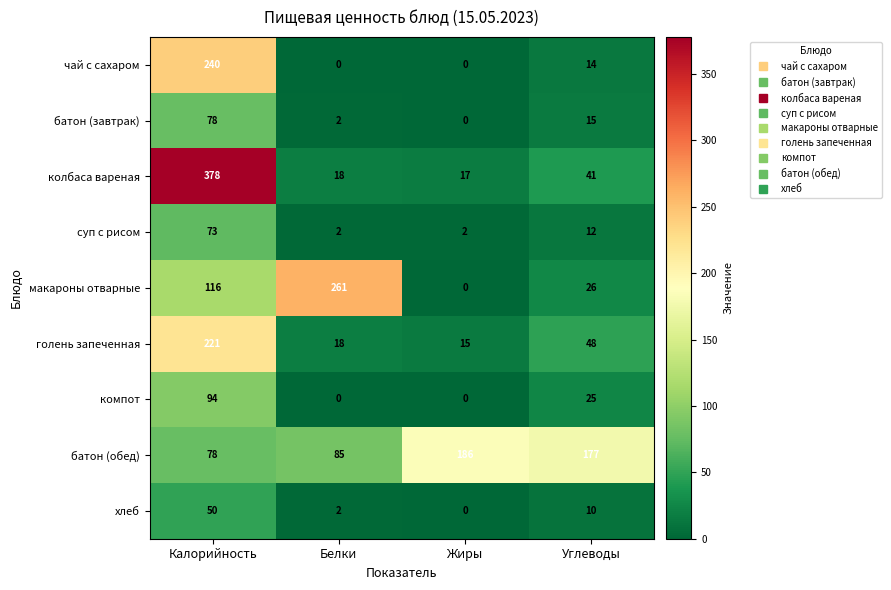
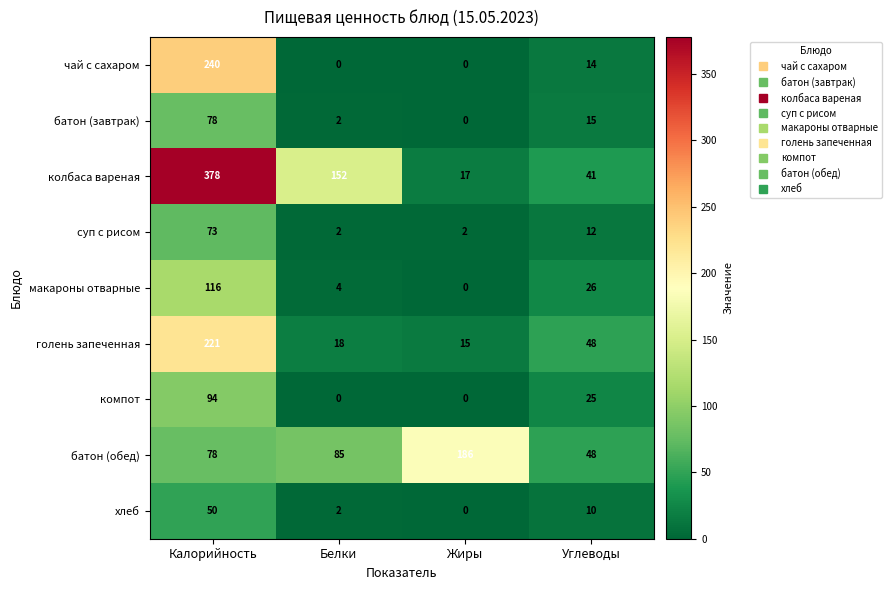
  {
    "чай с сахаром": {
      "Калорийность": 240,
      "Белки": 0,
      "Жиры": 0,
      "Углеводы": 14
    },
    "батон (завтрак)": {
      "Калорийность": 78,
      "Белки": 2,
      "Жиры": 0,
      "Углеводы": 15
    },
    "колбаса вареная": {
      "Калорийность": 378,
-     "Белки": 18,
+     "Белки": 152,
      "Жиры": 17,
      "Углеводы": 41
    },
    "суп с рисом": {
      "Калорийность": 73,
      "Белки": 2,
      "Жиры": 2,
      "Углеводы": 12
    },
    "макароны отварные": {
      "Калорийность": 116,
-     "Белки": 261,
+     "Белки": 4,
      "Жиры": 0,
      "Углеводы": 26
    },
    "голень запеченная": {
      "Калорийность": 221,
      "Белки": 18,
      "Жиры": 15,
      "Углеводы": 48
    },
    "компот": {
      "Калорийность": 94,
      "Белки": 0,
      "Жиры": 0,
      "Углеводы": 25
    },
    "батон (обед)": {
      "Калорийность": 78,
      "Белки": 85,
      "Жиры": 186,
-     "Углеводы": 177
+     "Углеводы": 48
    },
    "хлеб": {
      "Калорийность": 50,
      "Белки": 2,
      "Жиры": 0,
      "Углеводы": 10
    }
  }
